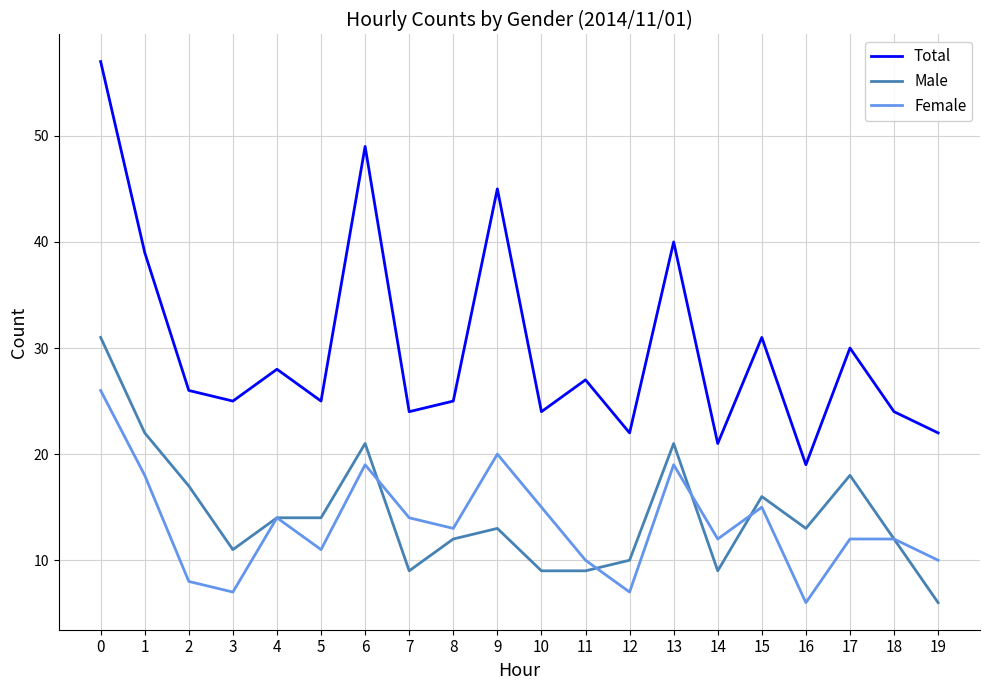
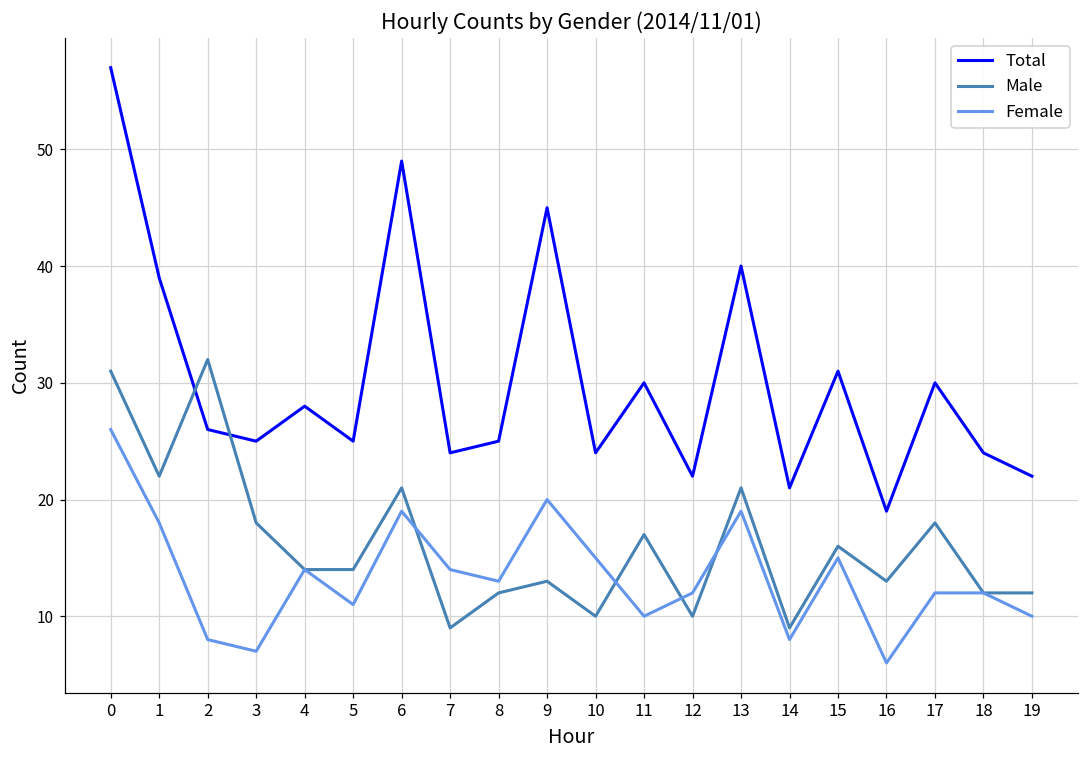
  {
    "Total": {
      "0": 57,
      "1": 39,
      "2": 26,
      "3": 25,
      "4": 28,
      "5": 25,
      "6": 49,
      "7": 24,
      "8": 25,
      "9": 45,
      "10": 24,
-     "11": 27,
+     "11": 30,
      "12": 22,
      "13": 40,
      "14": 21,
      "15": 31,
      "16": 19,
      "17": 30,
      "18": 24,
      "19": 22
    },
    "Male": {
      "0": 31,
      "1": 22,
-     "2": 17,
-     "3": 11,
+     "2": 32,
+     "3": 18,
      "5": 14,
      "6": 21,
      "7": 9,
      "8": 12,
      "9": 13,
-     "10": 9,
-     "11": 9,
+     "10": 10,
+     "11": 17,
      "12": 10,
      "13": 21,
      "14": 9,
      "15": 16,
      "16": 13,
      "17": 18,
-     "19": 6
+     "19": 12
    },
    "Female": {
      "0": 26,
      "1": 18,
      "2": 8,
      "3": 7,
      "5": 11,
      "6": 19,
      "7": 14,
      "8": 13,
      "9": 20,
      "10": 15,
      "11": 10,
-     "12": 7,
+     "12": 12,
      "13": 19,
-     "14": 12,
+     "14": 8,
      "15": 15,
      "16": 6,
      "17": 12,
      "19": 10
    }
  }
